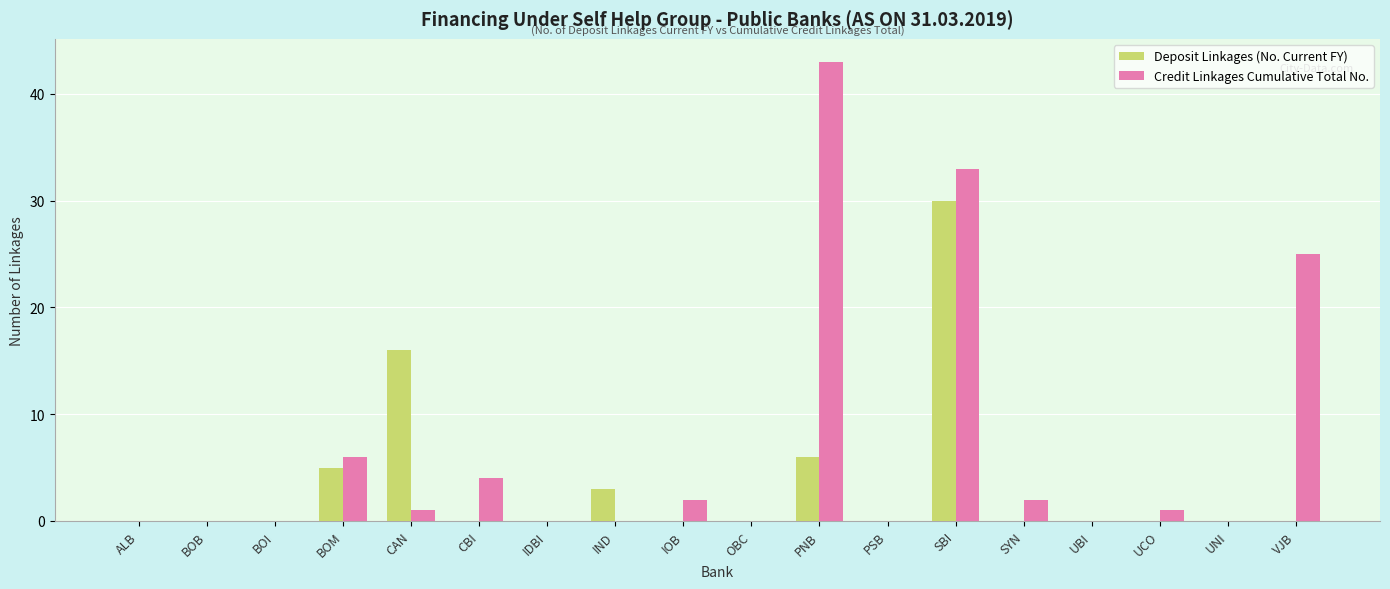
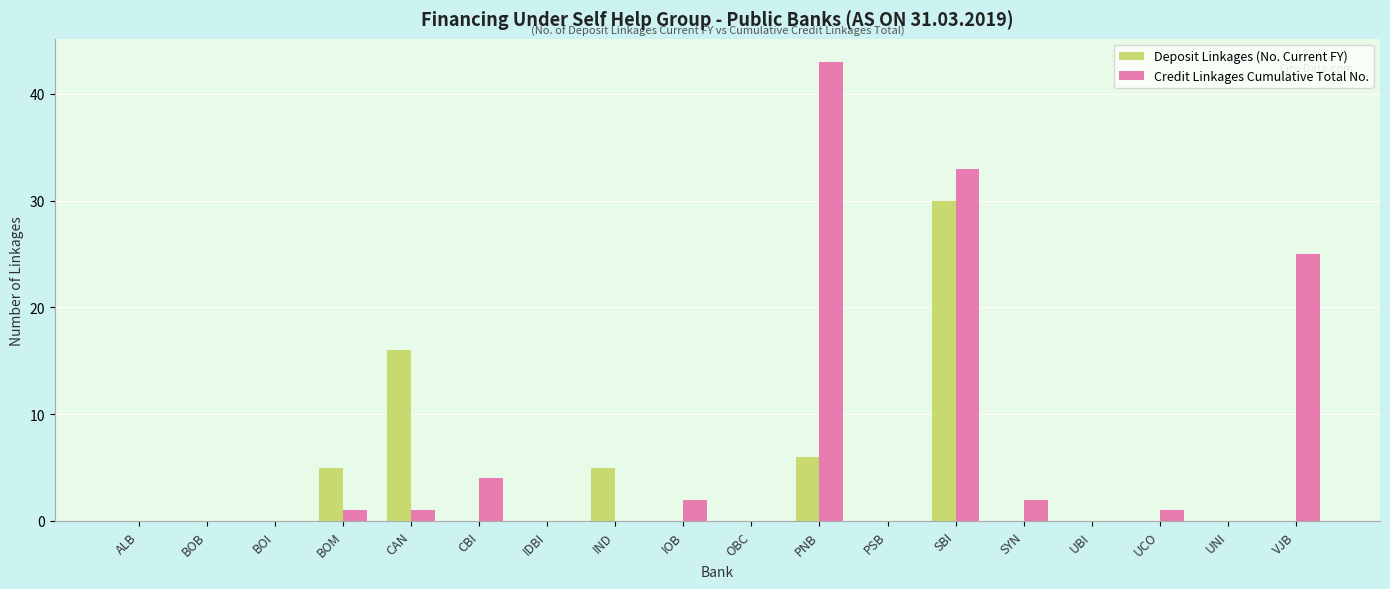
  {
    "Deposit Linkages (No. Current FY)": {
      "ALB": 0,
      "BOB": 0,
      "BOI": 0,
      "BOM": 5,
      "CAN": 16,
      "CBI": 0,
      "IDBI": 0,
-     "IND": 3,
+     "IND": 5,
      "IOB": 0,
      "OBC": 0,
      "PNB": 6,
      "PSB": 0,
      "SBI": 30,
      "SYN": 0,
      "UBI": 0,
      "UCO": 0,
      "UNI": 0,
      "VJB": 0
    },
    "Credit Linkages Cumulative Total No.": {
      "ALB": 0,
      "BOB": 0,
      "BOI": 0,
-     "BOM": 6,
+     "BOM": 1,
      "CAN": 1,
      "CBI": 4,
      "IDBI": 0,
      "IND": 0,
      "IOB": 2,
      "OBC": 0,
      "PNB": 43,
      "PSB": 0,
      "SBI": 33,
      "SYN": 2,
      "UBI": 0,
      "UCO": 1,
      "UNI": 0,
      "VJB": 25
    }
  }
